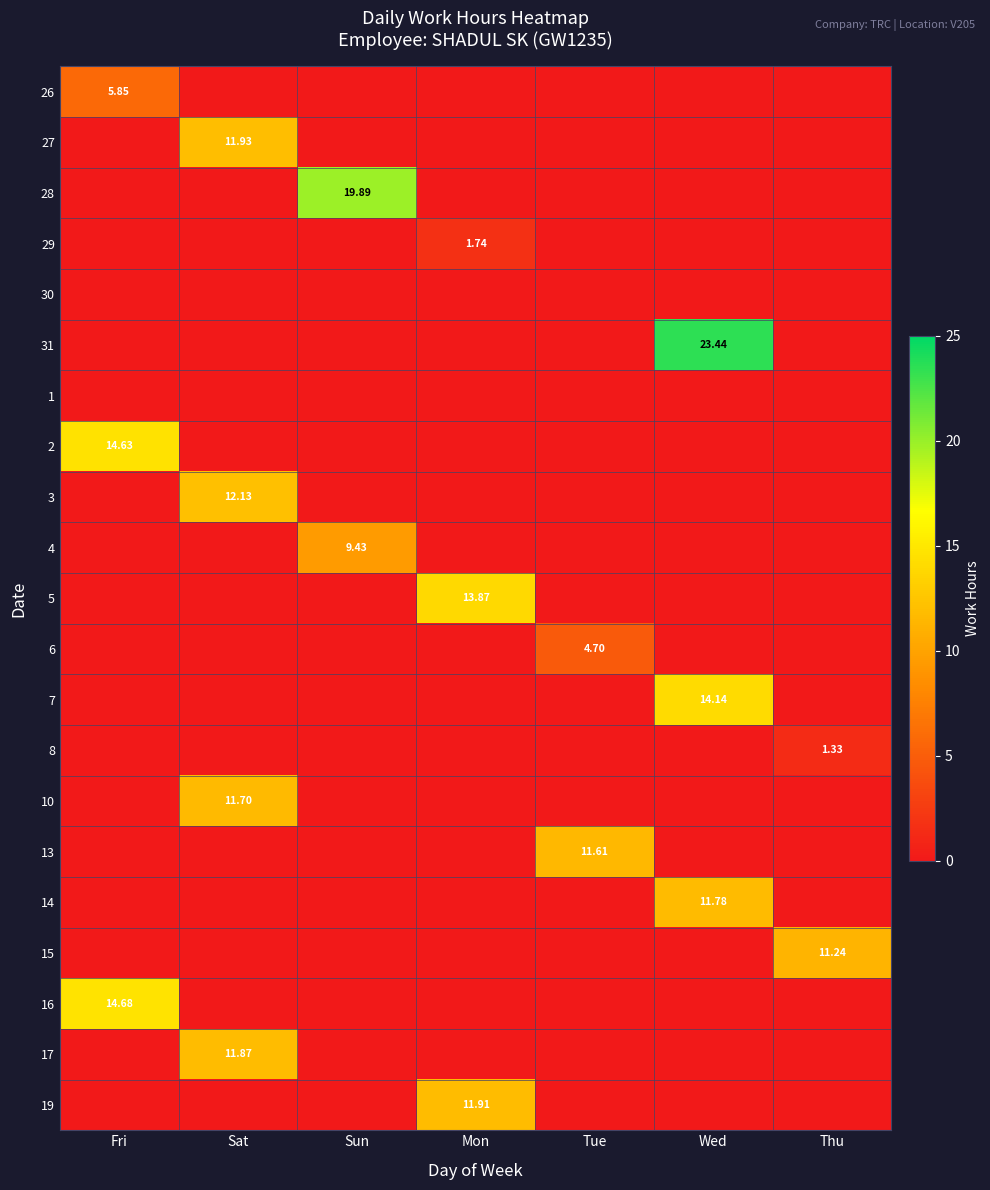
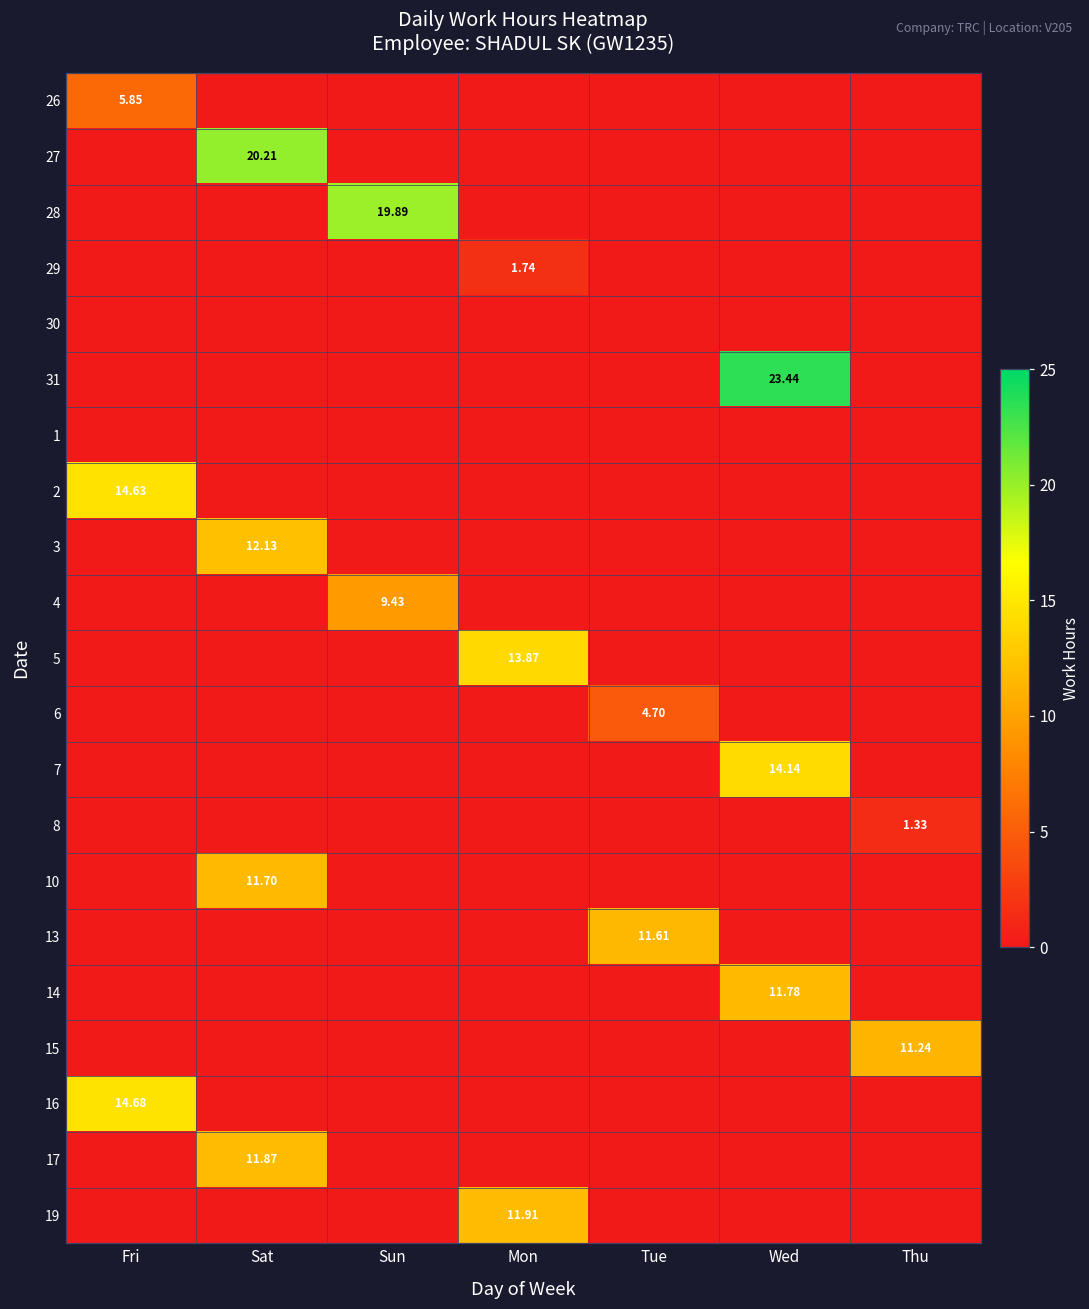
  {
    "26": {
      "Fri": 5.85
    },
    "27": {
-     "Sat": 11.93
+     "Sat": 20.21
    },
    "28": {
      "Sun": 19.89
    },
    "29": {
      "Mon": 1.74
    },
    "31": {
      "Wed": 23.44
    },
    "2": {
      "Fri": 14.63
    },
    "3": {
      "Sat": 12.13
    },
    "4": {
      "Sun": 9.43
    },
    "5": {
      "Mon": 13.87
    },
    "6": {
      "Tue": 4.70
    },
    "7": {
      "Wed": 14.14
    },
    "8": {
      "Thu": 1.33
    },
    "10": {
      "Sat": 11.70
    },
    "13": {
      "Tue": 11.61
    },
    "14": {
      "Wed": 11.78
    },
    "15": {
      "Thu": 11.24
    },
    "16": {
      "Fri": 14.68
    },
    "17": {
      "Sat": 11.87
    },
    "19": {
      "Mon": 11.91
    }
  }
